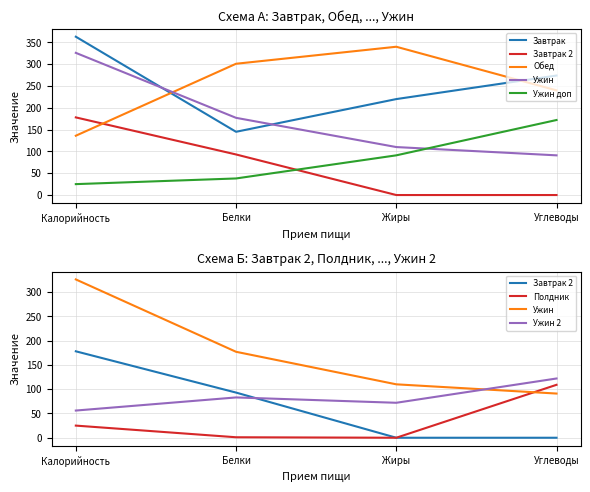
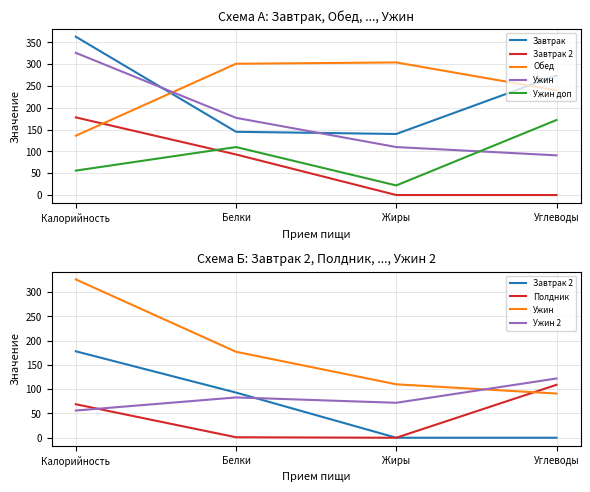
  {
    "Схема А: Завтрак, Обед, ..., Ужин": {
      "Завтрак": {
        "Калорийность": 360,
        "Белки": 150,
-       "Жиры": 220
+       "Жиры": 140
      },
      "Обед": {
        "Калорийность": 140,
        "Белки": 300,
-       "Жиры": 340
+       "Жиры": 300
      },
      "Ужин доп": {
-       "Калорийность": 30,
-       "Белки": 40,
-       "Жиры": 90,
+       "Калорийность": 60,
+       "Белки": 110,
+       "Жиры": 20,
        "Углеводы": 170
      }
    },
    "Схема Б: Завтрак 2, Полдник, ..., Ужин 2": {
      "Завтрак 2": {
        "Калорийность": 180,
        "Белки": 90,
        "Углеводы": 0
      },
      "Полдник": {
-       "Калорийность": 30,
+       "Калорийность": 70,
        "Белки": 0,
        "Углеводы": 110
      },
      "Ужин": {
        "Калорийность": 330,
        "Белки": 180,
        "Жиры": 110,
        "Углеводы": 90
      },
      "Ужин 2": {
        "Калорийность": 60,
        "Белки": 80,
        "Жиры": 70,
        "Углеводы": 120
      }
    }
  }
